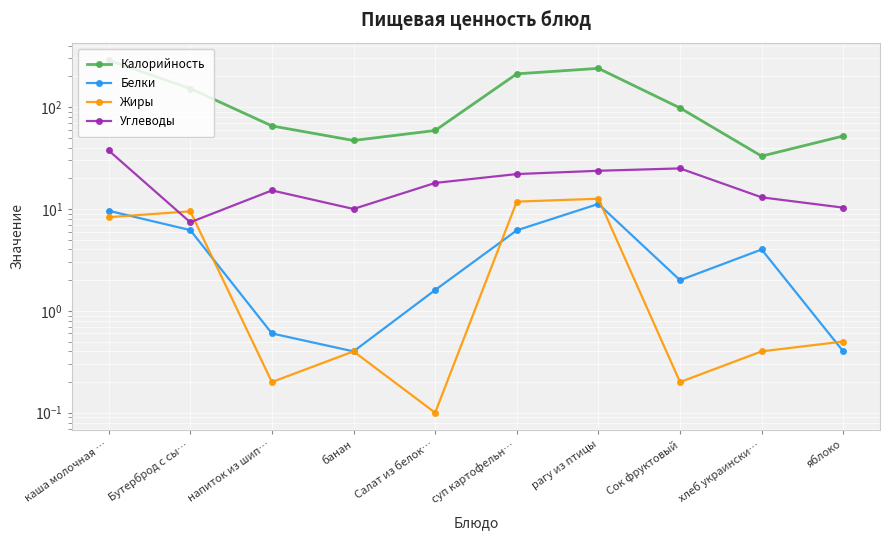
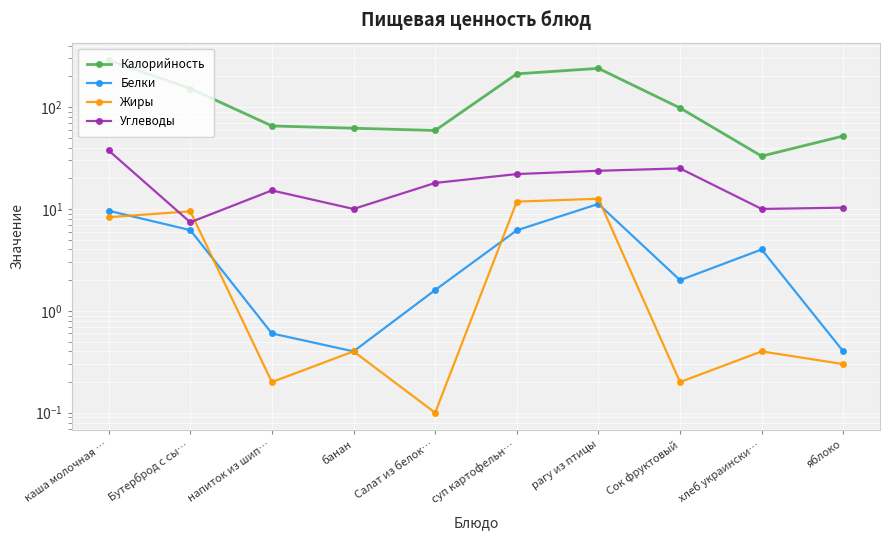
  {
    "Калорийность": {
      "напиток из шип…": 70,
-     "банан": 50,
+     "банан": 60,
      "Салат из белок…": 60,
      "суп картофельн…": 210,
      "рагу из птицы": 240,
      "Сок фруктовый": 100,
      "хлеб украински…": 33,
      "яблоко": 50
    },
    "Белки": {
      "каша молочная …": 10,
      "Бутерброд с сы…": 6,
      "напиток из шип…": 0.6,
      "Салат из белок…": 1.6,
      "суп картофельн…": 6,
      "рагу из птицы": 11,
      "Сок фруктовый": 2.0,
      "хлеб украински…": 4.0,
      "яблоко": 0.4
    },
    "Жиры": {
      "каша молочная …": 8,
      "Бутерброд с сы…": 9,
      "напиток из шип…": 0.2,
      "Салат из белок…": 0.1,
      "суп картофельн…": 12,
      "рагу из птицы": 13,
      "Сок фруктовый": 0.2,
      "хлеб украински…": 0.4,
-     "яблоко": 0.5
+     "яблоко": 0.3
    },
    "Углеводы": {
      "каша молочная …": 38,
      "Бутерброд с сы…": 7,
      "напиток из шип…": 15,
      "банан": 10,
      "Салат из белок…": 18,
      "суп картофельн…": 22,
      "рагу из птицы": 24,
      "Сок фруктовый": 25,
-     "хлеб украински…": 13,
+     "хлеб украински…": 10,
      "яблоко": 10
    }
  }
